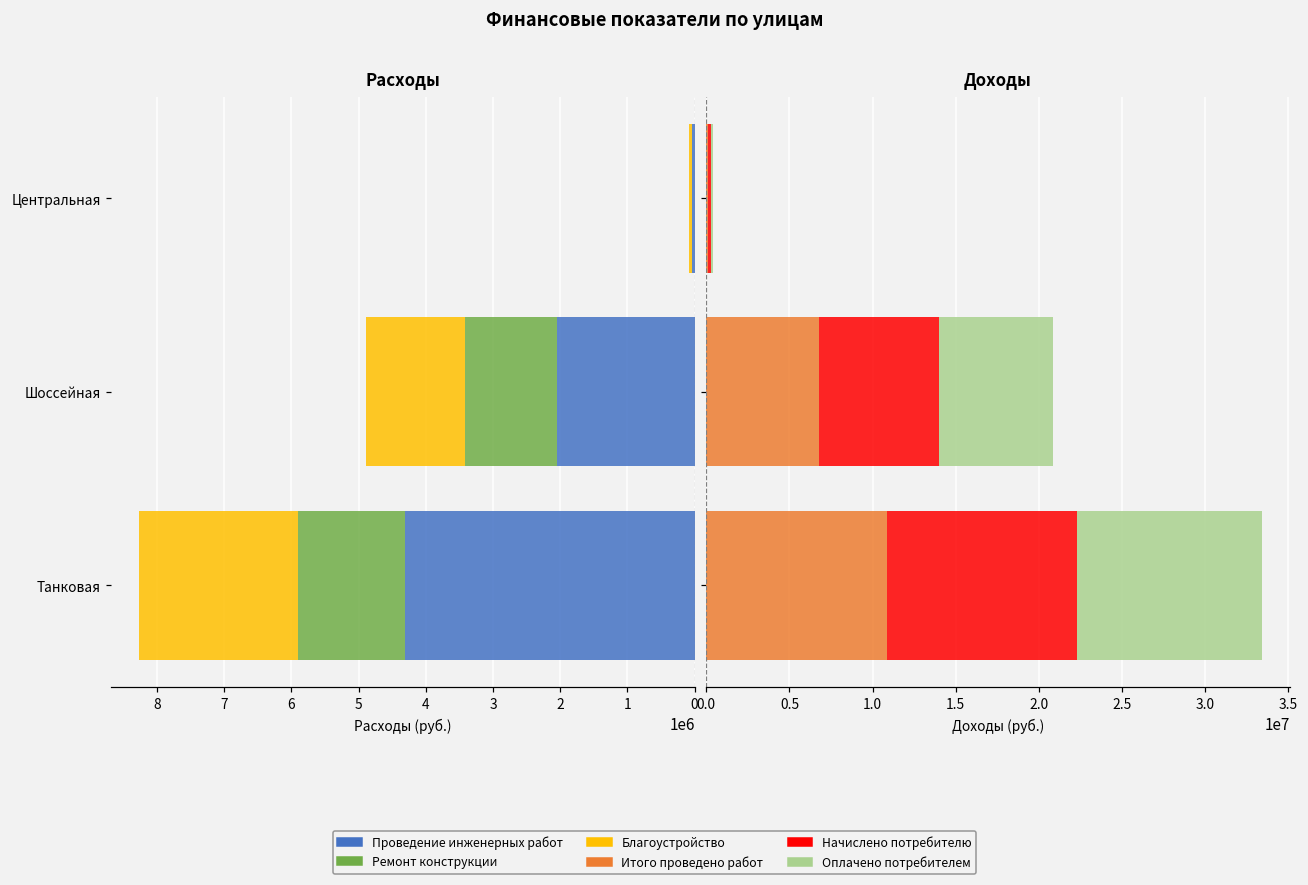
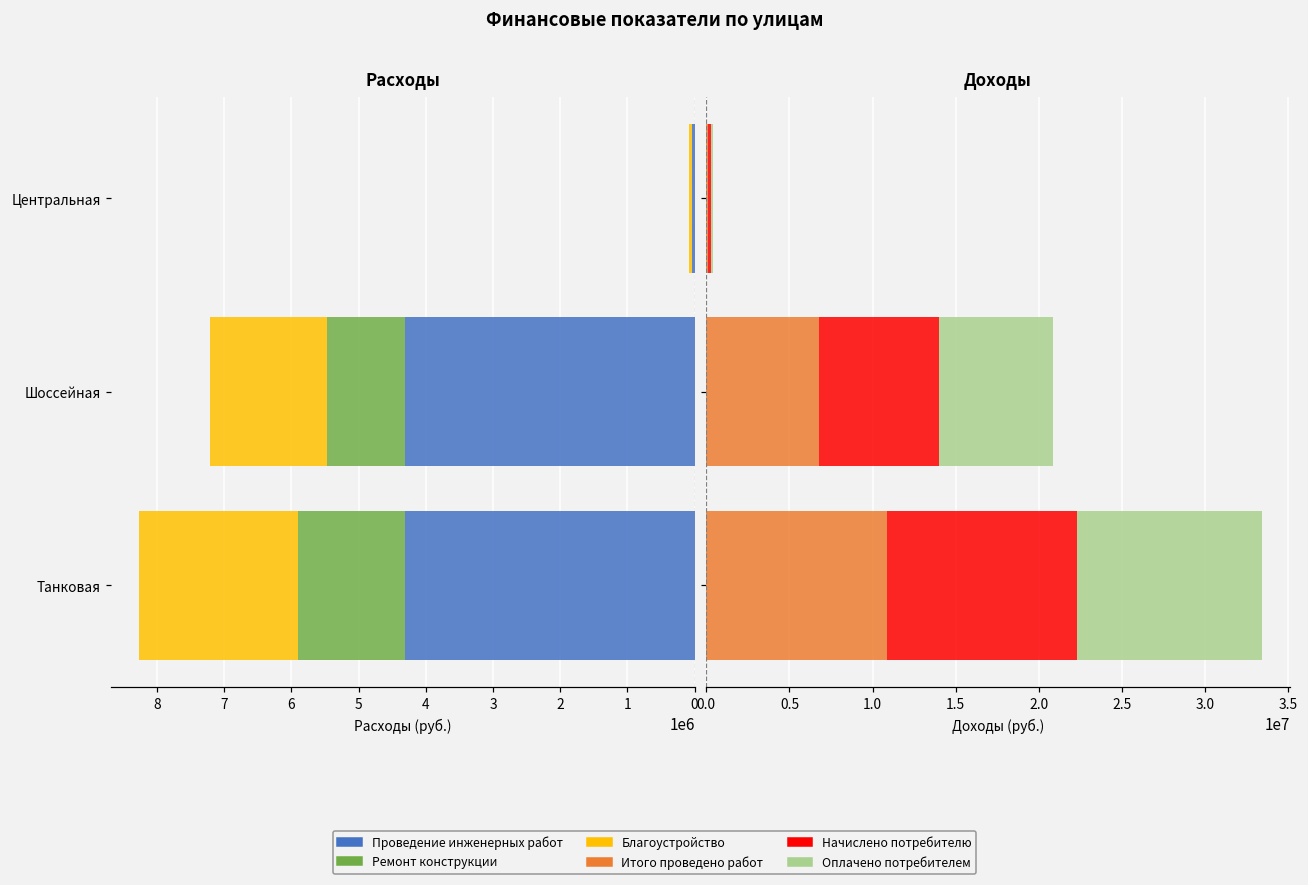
  {
    "Расходы": {
      "Проведение инженерных работ": {
        "Центральная": 0,
-       "Шоссейная": 2000000,
+       "Шоссейная": 4300000,
        "Танковая": 4300000
      },
      "Ремонт конструкции": {
-       "Шоссейная": 1400000,
+       "Шоссейная": 1200000,
        "Танковая": 1600000
      },
      "Благоустройство": {
-       "Шоссейная": 1500000,
+       "Шоссейная": 1800000,
        "Танковая": 2400000
      }
    }
  }
